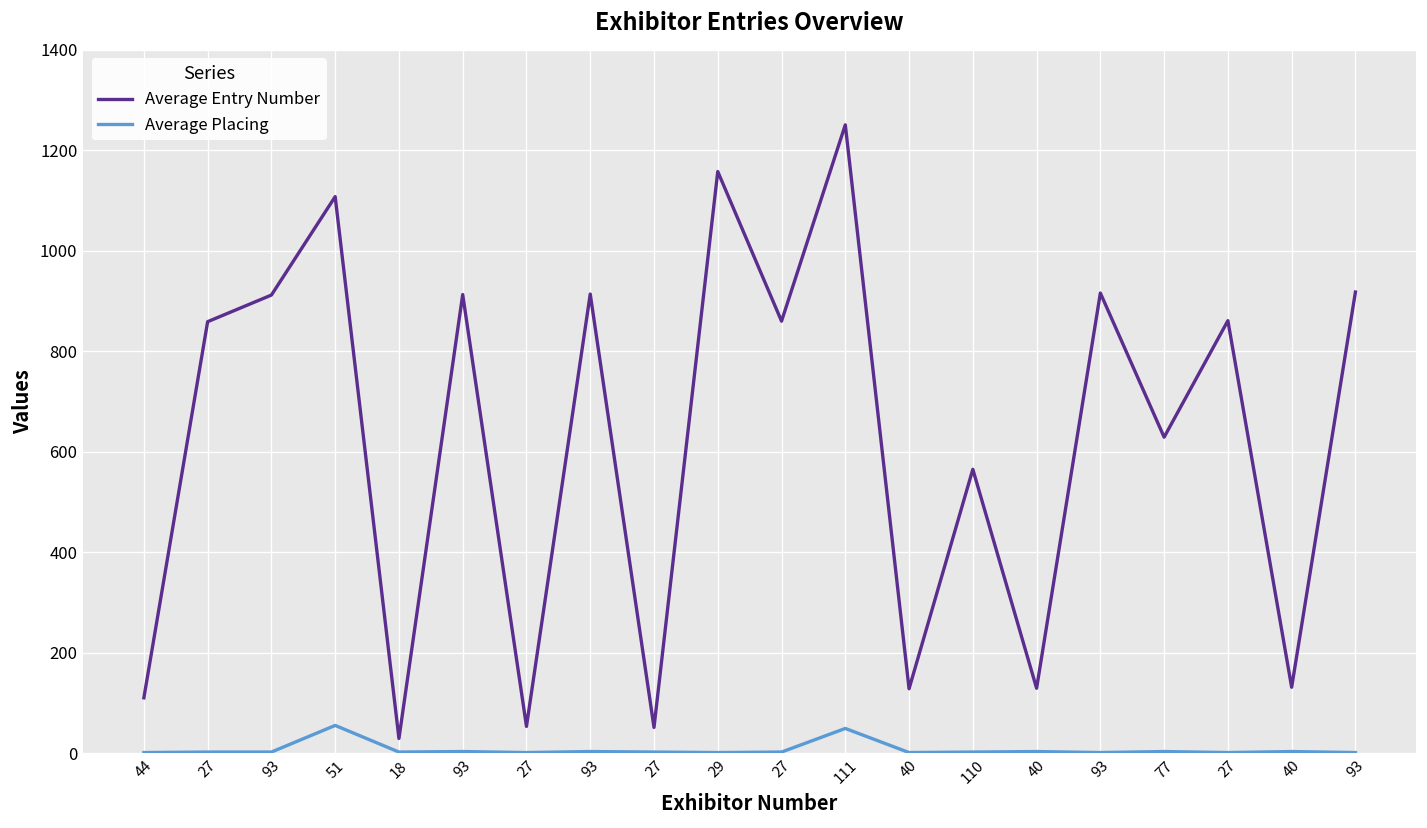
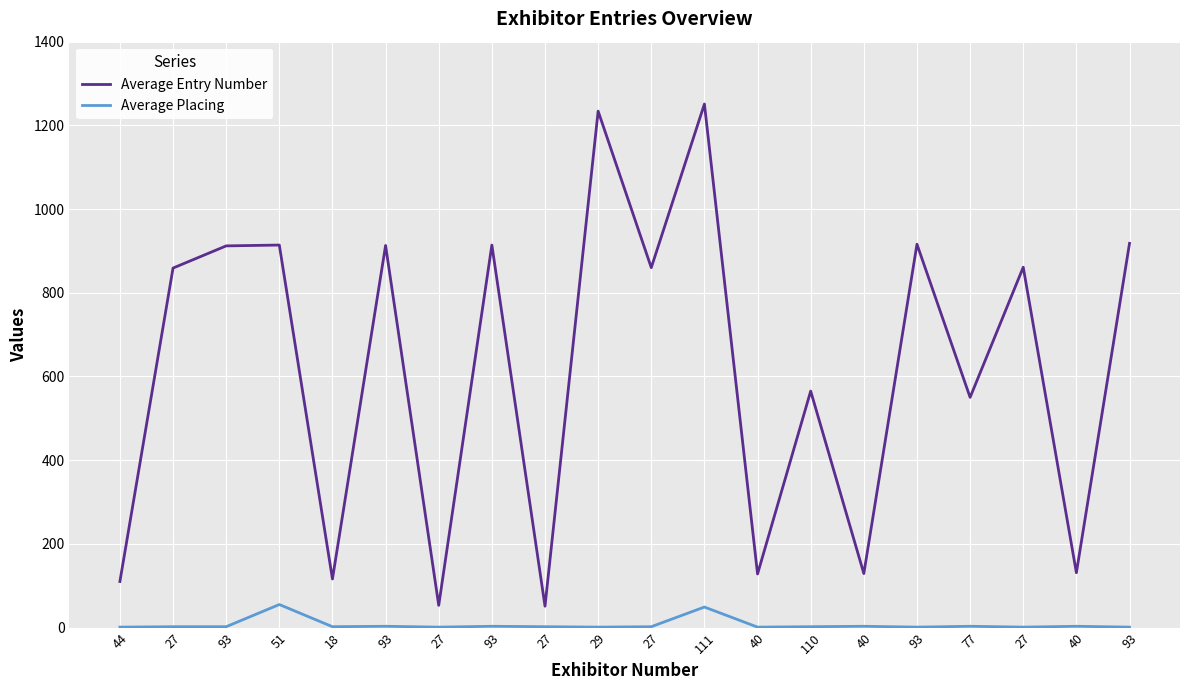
  {
    "Average Entry Number": {
      "44": 110,
-     "51": 1110,
-     "18": 30,
-     "29": 1160,
+     "51": 910,
+     "18": 120,
+     "29": 1230,
      "111": 1250,
      "110": 570,
-     "77": 630
+     "77": 550
    },
    "Average Placing": {
      "44": 0,
      "51": 60,
      "18": 0,
      "29": 0,
      "111": 50,
      "110": 0,
      "77": 0
    }
  }
